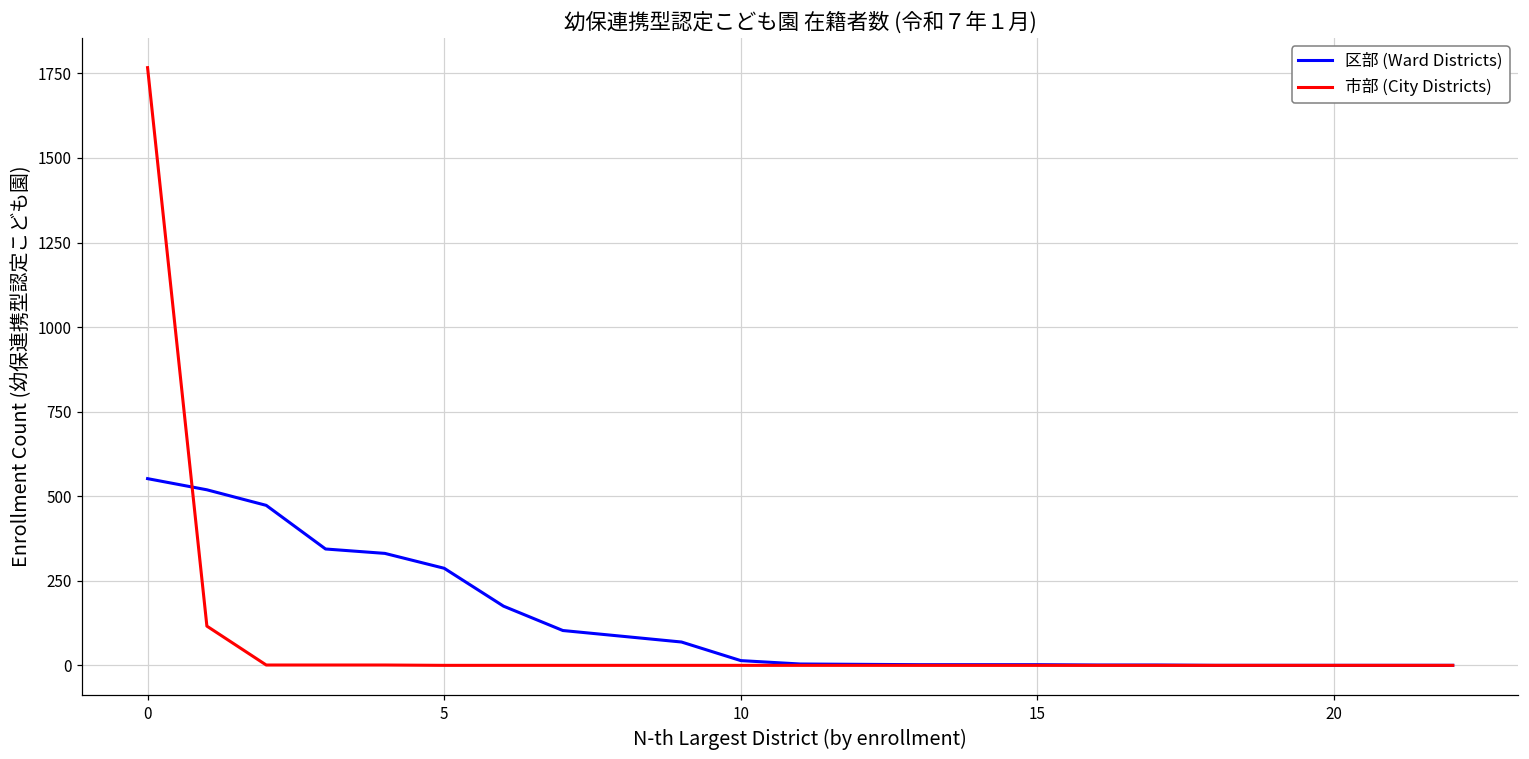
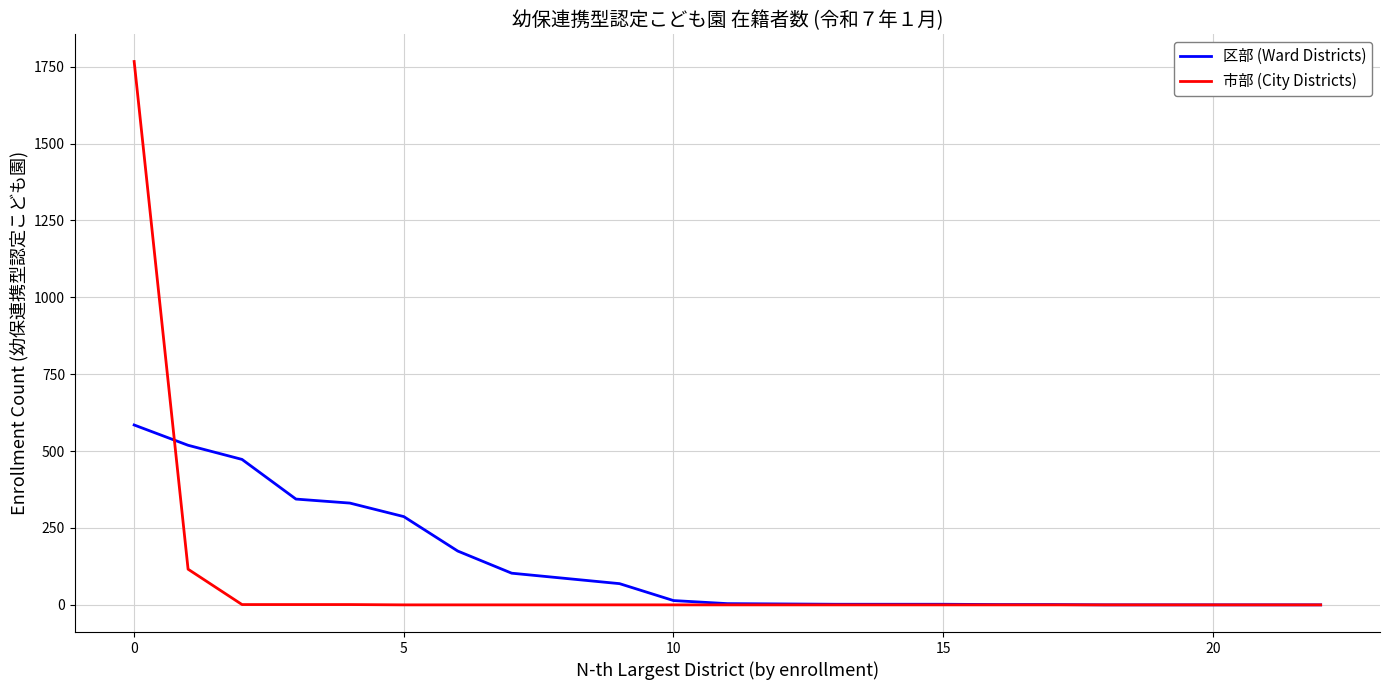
  {
    "区部 (Ward Districts)": {
-     "0": 550,
+     "0": 590,
      "5": 290,
      "10": 10
    },
    "市部 (City Districts)": {
      "0": 1770,
      "5": 0,
      "10": 0
    }
  }
